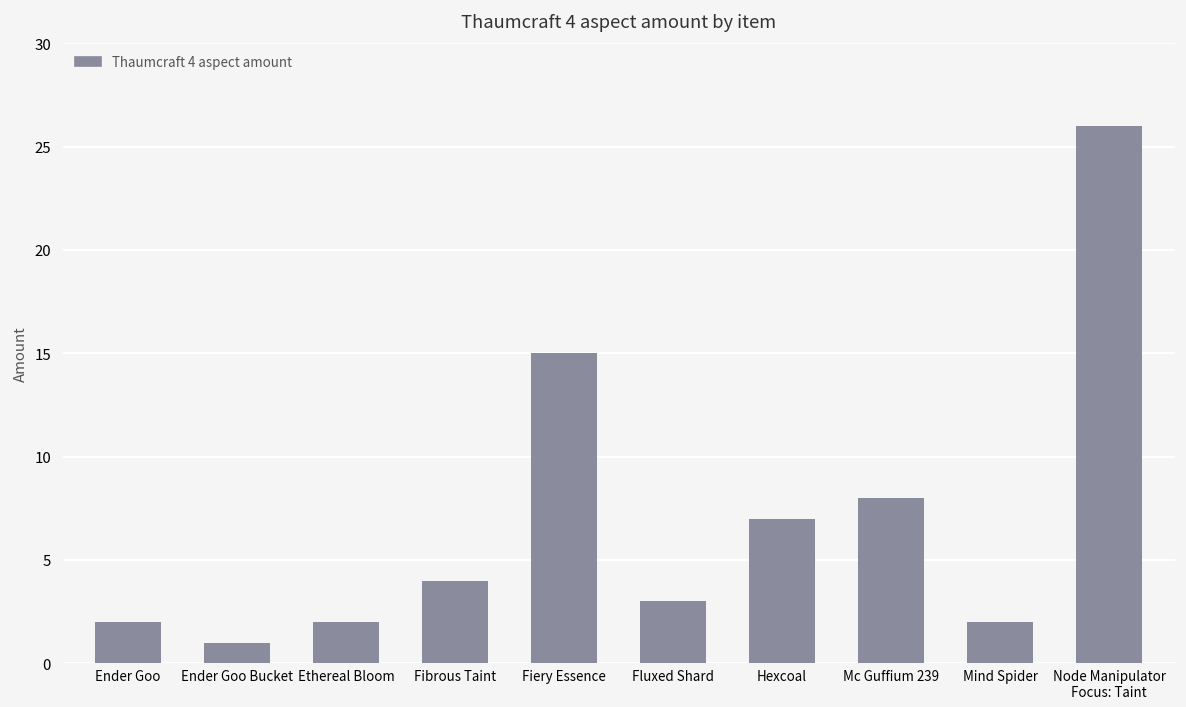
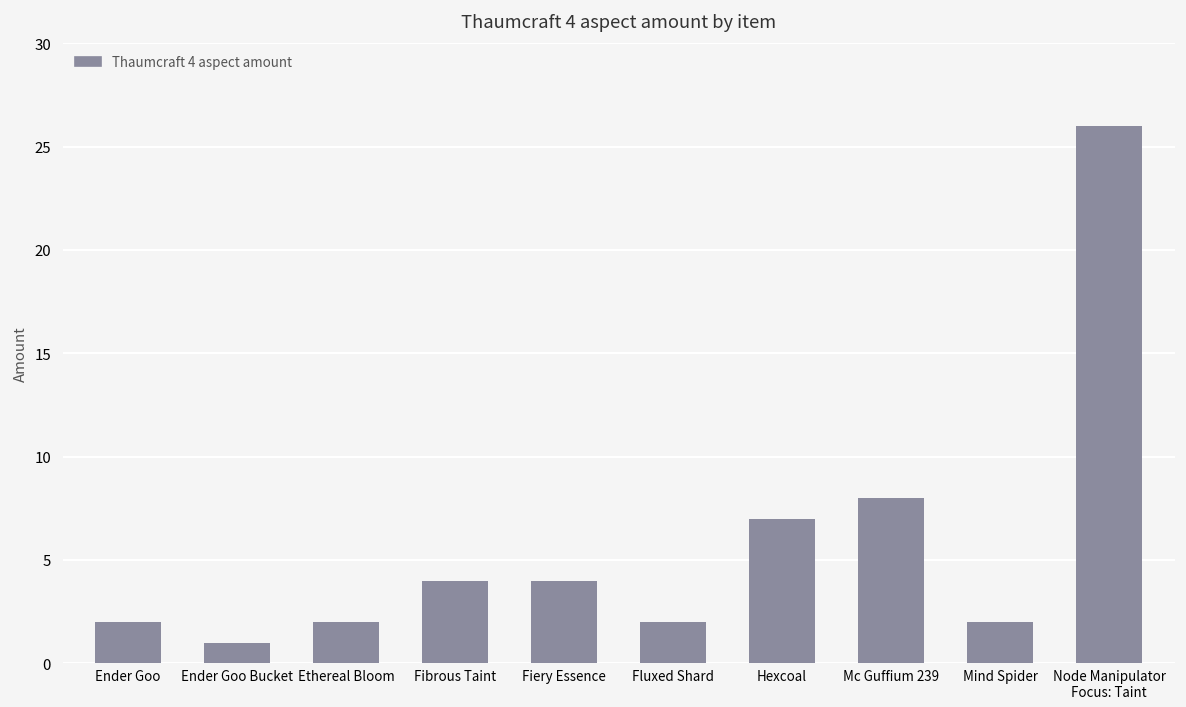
  {
    "Ender Goo": 2,
    "Ender Goo Bucket": 1,
    "Ethereal Bloom": 2,
    "Fibrous Taint": 4,
-   "Fiery Essence": 15,
-   "Fluxed Shard": 3,
+   "Fiery Essence": 4,
+   "Fluxed Shard": 2,
    "Hexcoal": 7,
    "Mc Guffium 239": 8,
    "Mind Spider": 2,
    "Node Manipulator Focus: Taint": 26
  }
